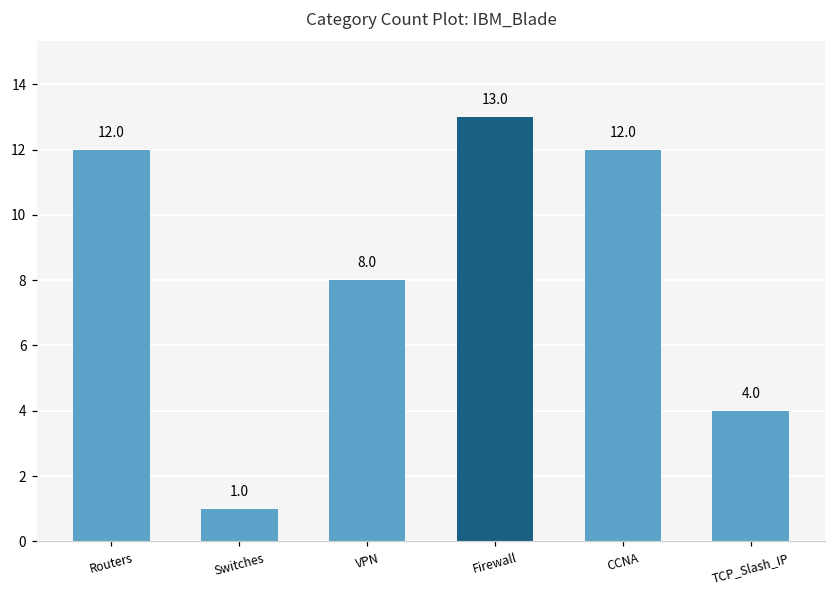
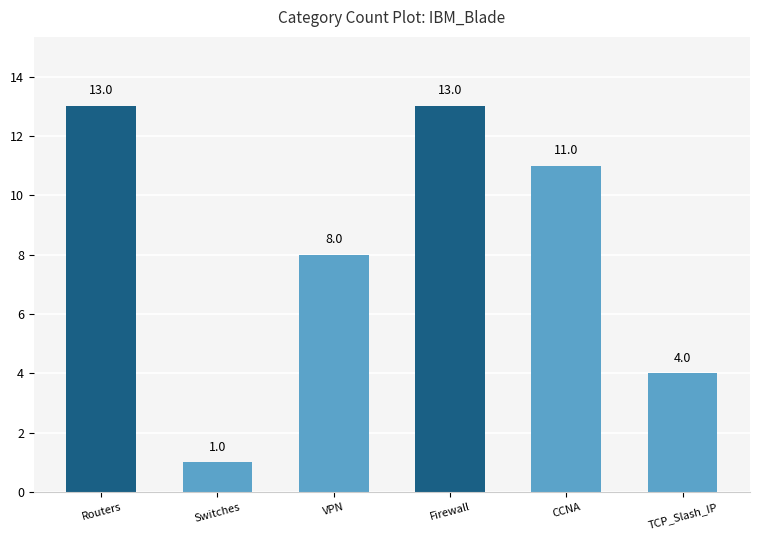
  {
-   "Routers": 12.0,
+   "Routers": 13.0,
    "Switches": 1.0,
    "VPN": 8.0,
    "Firewall": 13.0,
-   "CCNA": 12.0,
+   "CCNA": 11.0,
    "TCP_Slash_IP": 4.0
  }
